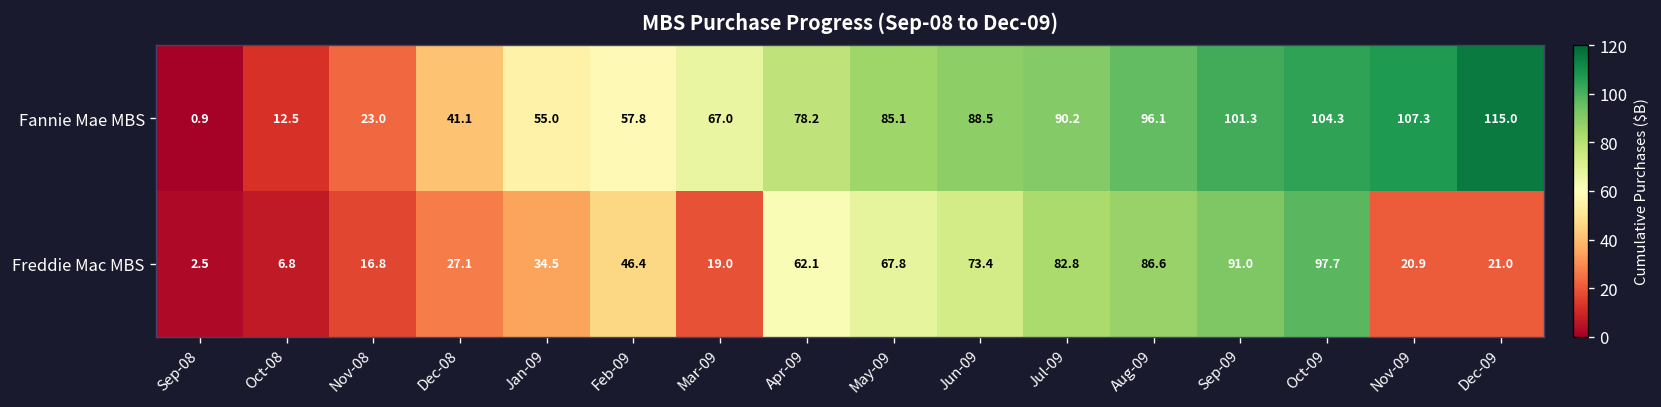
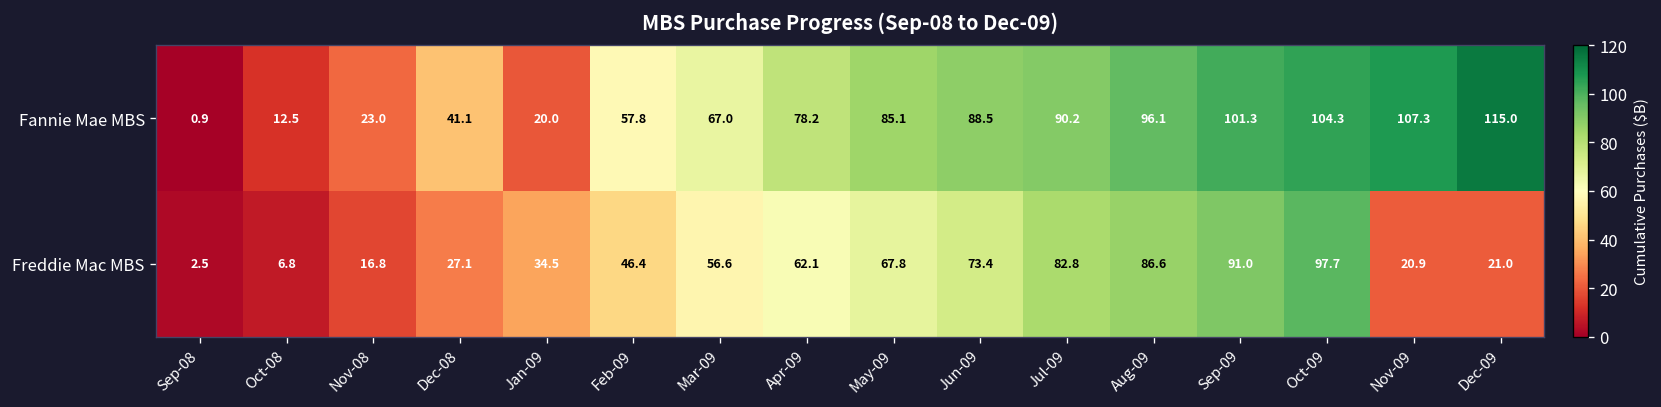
  {
    "Fannie Mae MBS": {
      "Sep-08": 0.9,
      "Oct-08": 12.5,
      "Nov-08": 23.0,
      "Dec-08": 41.1,
-     "Jan-09": 55.0,
+     "Jan-09": 20.0,
      "Feb-09": 57.8,
      "Mar-09": 67.0,
      "Apr-09": 78.2,
      "May-09": 85.1,
      "Jun-09": 88.5,
      "Jul-09": 90.2,
      "Aug-09": 96.1,
      "Sep-09": 101.3,
      "Oct-09": 104.3,
      "Nov-09": 107.3,
      "Dec-09": 115.0
    },
    "Freddie Mac MBS": {
      "Sep-08": 2.5,
      "Oct-08": 6.8,
      "Nov-08": 16.8,
      "Dec-08": 27.1,
      "Jan-09": 34.5,
      "Feb-09": 46.4,
-     "Mar-09": 19.0,
+     "Mar-09": 56.6,
      "Apr-09": 62.1,
      "May-09": 67.8,
      "Jun-09": 73.4,
      "Jul-09": 82.8,
      "Aug-09": 86.6,
      "Sep-09": 91.0,
      "Oct-09": 97.7,
      "Nov-09": 20.9,
      "Dec-09": 21.0
    }
  }
